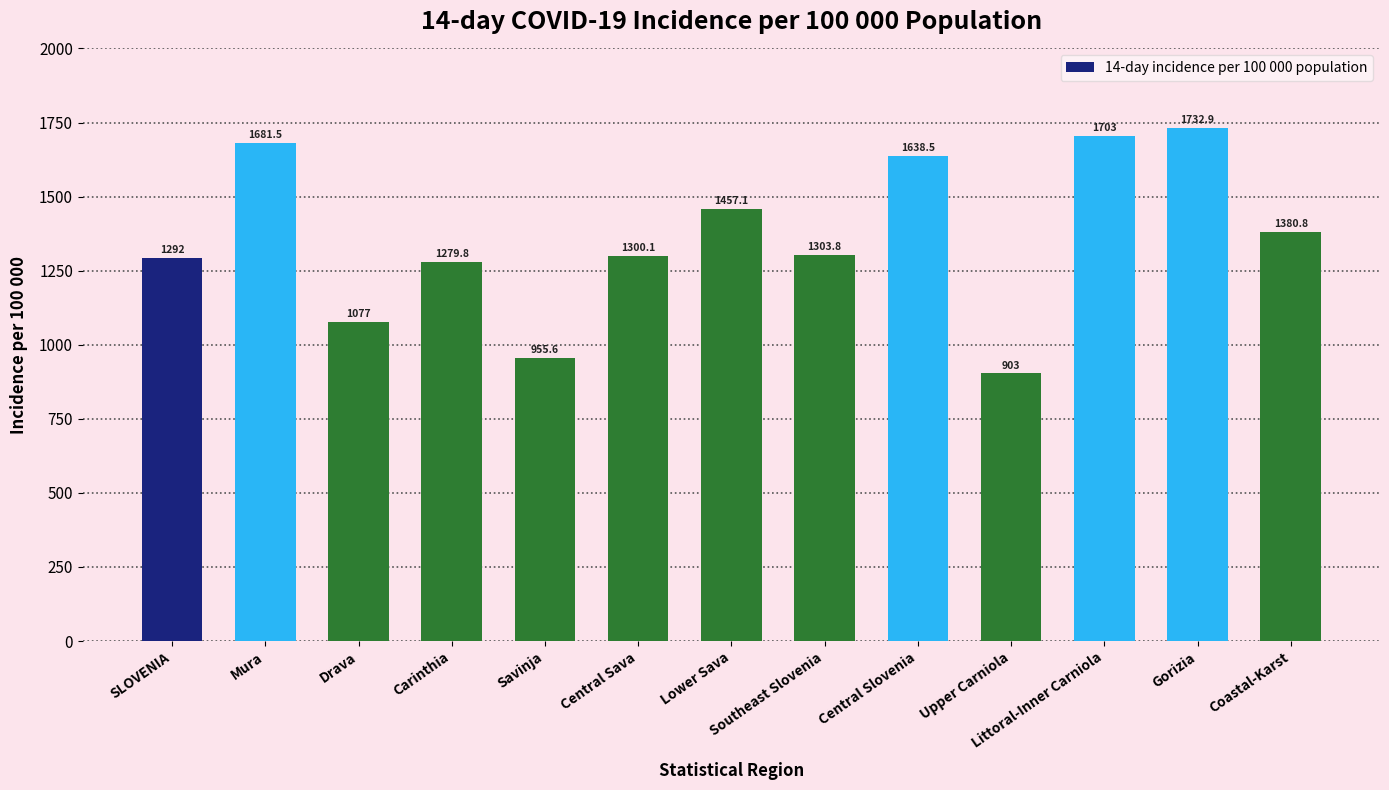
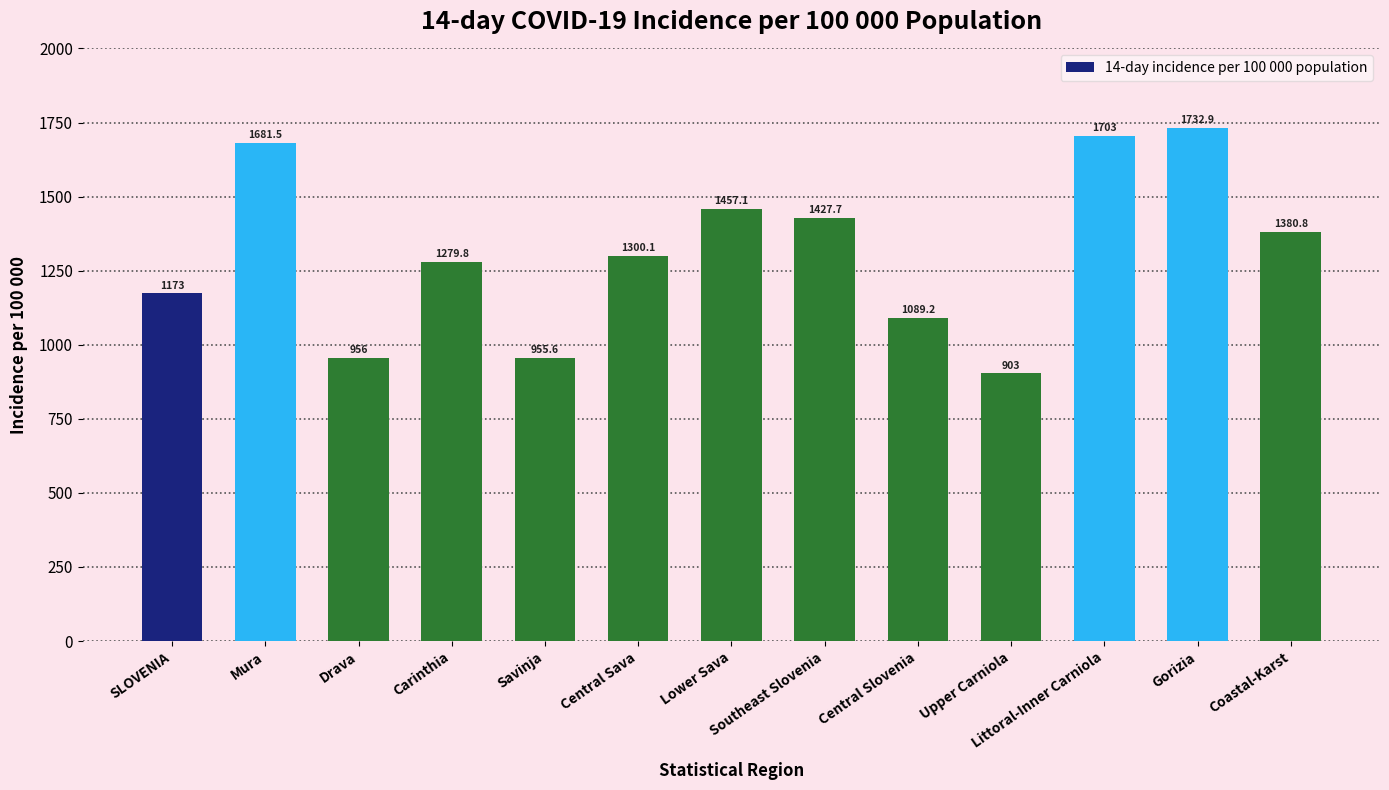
  {
-   "SLOVENIA": 1292,
+   "SLOVENIA": 1173,
    "Mura": 1681.5,
-   "Drava": 1077,
+   "Drava": 956,
    "Carinthia": 1279.8,
    "Savinja": 955.6,
    "Central Sava": 1300.1,
    "Lower Sava": 1457.1,
-   "Southeast Slovenia": 1303.8,
-   "Central Slovenia": 1638.5,
+   "Southeast Slovenia": 1427.7,
+   "Central Slovenia": 1089.2,
    "Upper Carniola": 903,
    "Littoral-Inner Carniola": 1703,
    "Gorizia": 1732.9,
    "Coastal-Karst": 1380.8
  }
